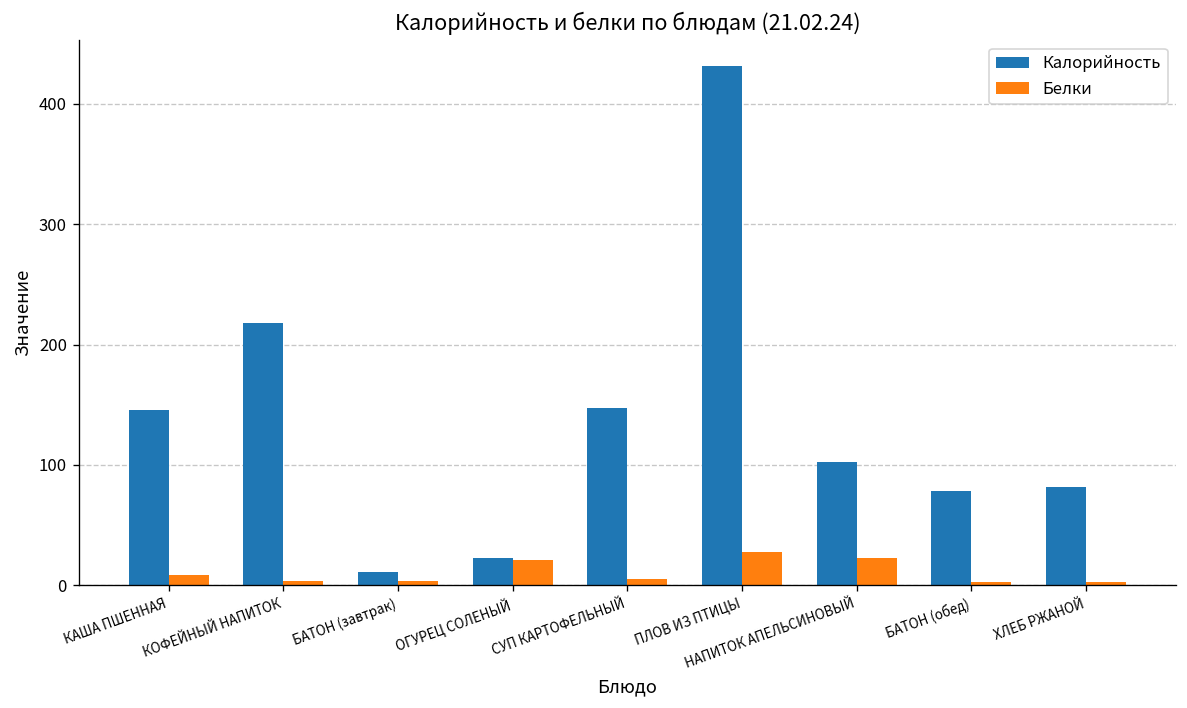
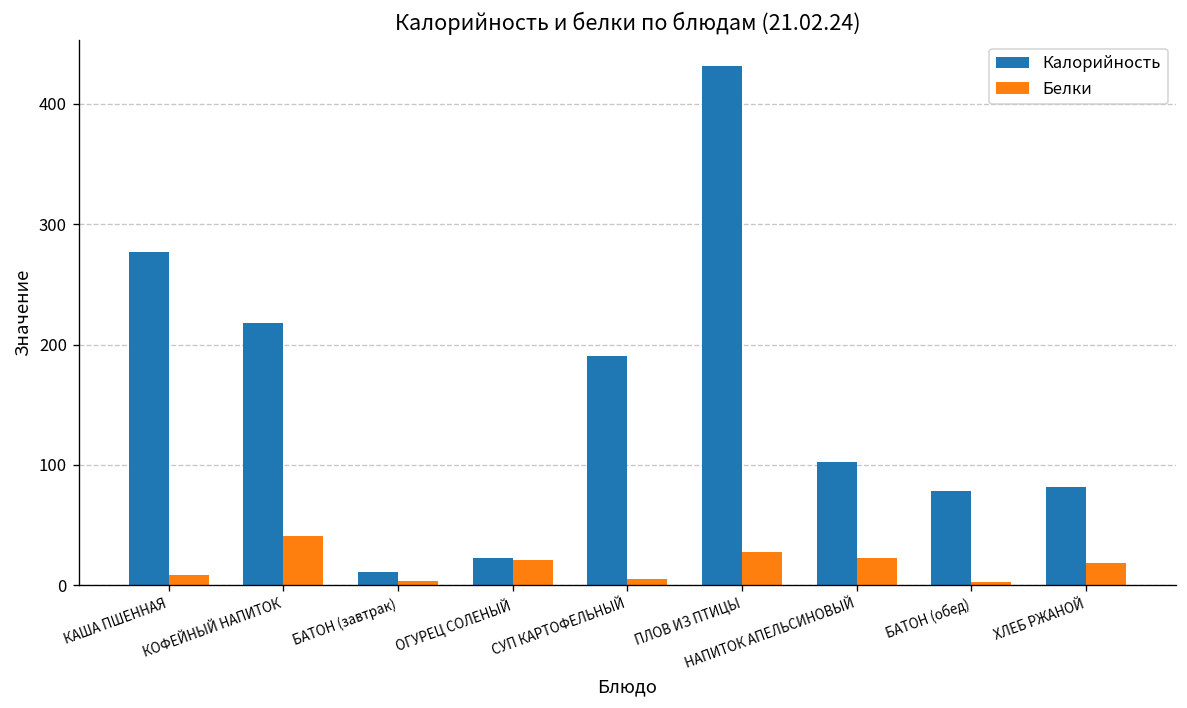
  {
    "Калорийность": {
-     "КАША ПШЕННАЯ": 146,
+     "КАША ПШЕННАЯ": 277,
      "КОФЕЙНЫЙ НАПИТОК": 218,
      "БАТОН (завтрак)": 11,
      "ОГУРЕЦ СОЛЕНЫЙ": 23,
-     "СУП КАРТОФЕЛЬНЫЙ": 147,
+     "СУП КАРТОФЕЛЬНЫЙ": 191,
      "ПЛОВ ИЗ ПТИЦЫ": 431,
      "НАПИТОК АПЕЛЬСИНОВЫЙ": 102,
      "БАТОН (обед)": 79,
      "ХЛЕБ РЖАНОЙ": 82
    },
    "Белки": {
      "КАША ПШЕННАЯ": 8,
-     "КОФЕЙНЫЙ НАПИТОК": 3,
+     "КОФЕЙНЫЙ НАПИТОК": 41,
      "БАТОН (завтрак)": 3,
      "ОГУРЕЦ СОЛЕНЫЙ": 21,
      "СУП КАРТОФЕЛЬНЫЙ": 5,
      "ПЛОВ ИЗ ПТИЦЫ": 27,
      "НАПИТОК АПЕЛЬСИНОВЫЙ": 23,
-     "ХЛЕБ РЖАНОЙ": 3
+     "ХЛЕБ РЖАНОЙ": 18
    }
  }
